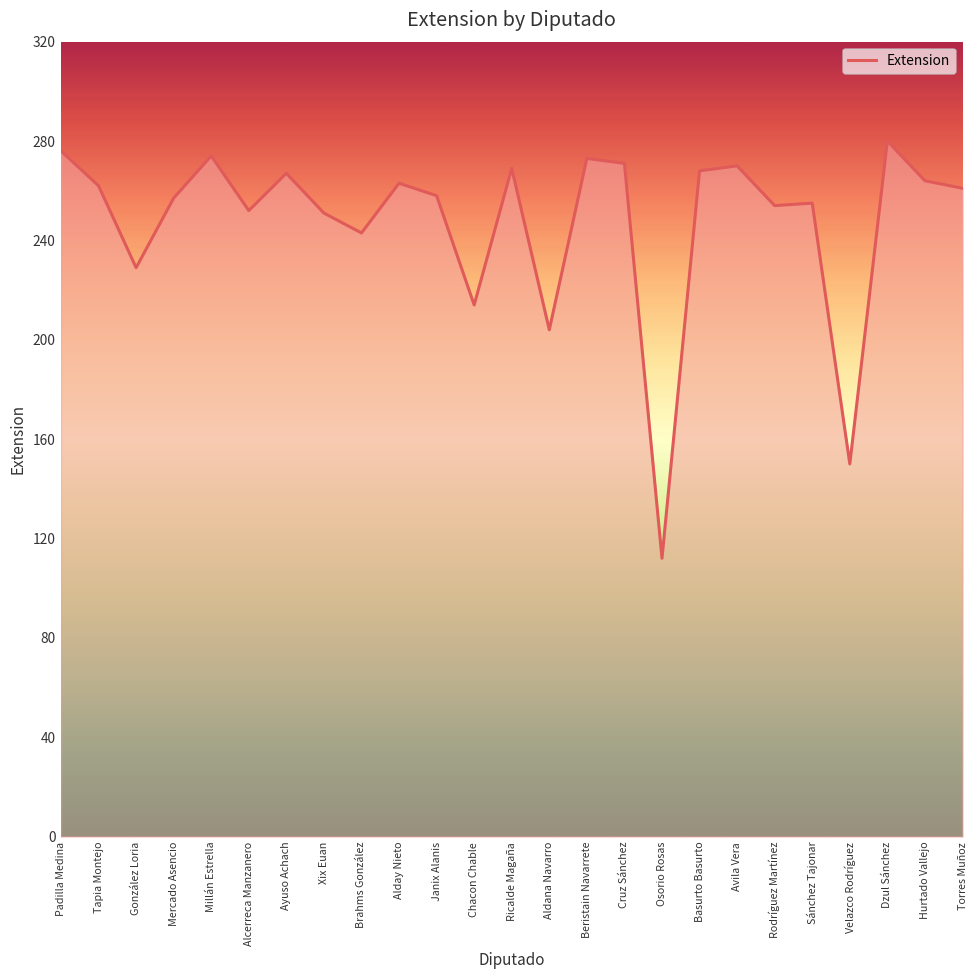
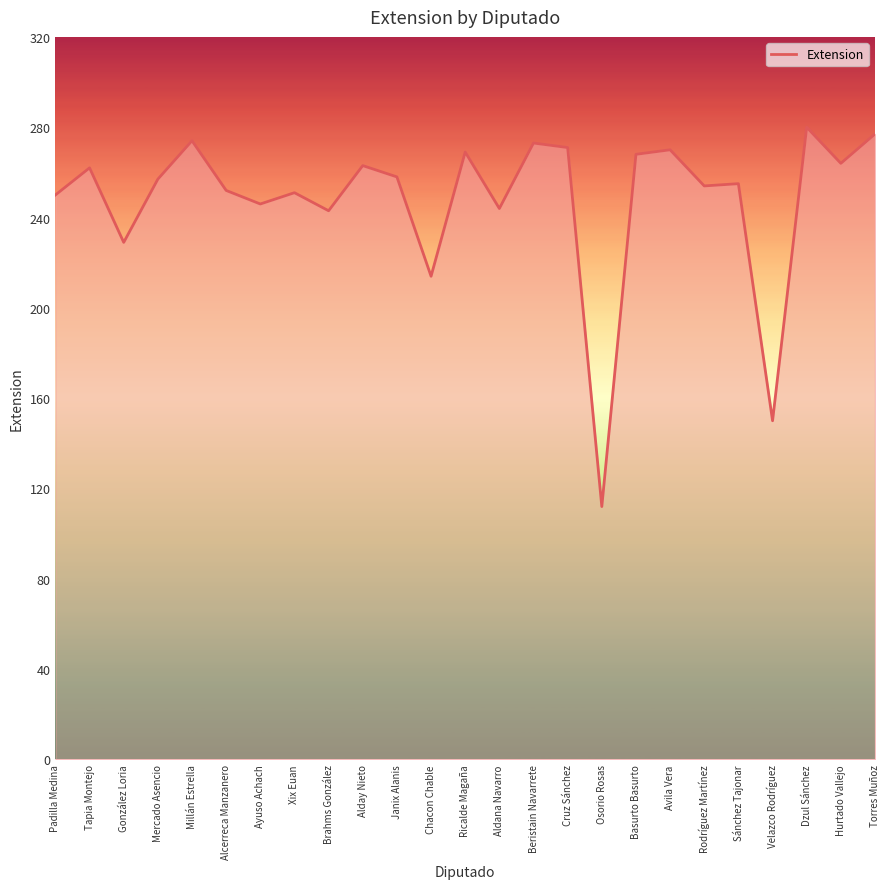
  {
-   "Padilla Medina": 276,
+   "Padilla Medina": 250,
    "Tapia Montejo": 262,
    "González Loria": 229,
    "Mercado Asencio": 257,
    "Millán Estrella": 274,
    "Alcerreca Manzanero": 252,
-   "Ayuso Achach": 267,
+   "Ayuso Achach": 246,
    "Xix Euan": 251,
    "Brahms González": 243,
    "Alday Nieto": 263,
    "Janix Alanis": 258,
    "Chacon Chable": 214,
    "Ricalde Magaña": 269,
-   "Aldana Navarro": 204,
+   "Aldana Navarro": 244,
    "Beristain Navarrete": 273,
    "Cruz Sánchez": 271,
    "Osorio Rosas": 112,
    "Basurto Basurto": 268,
    "Avila Vera": 270,
    "Rodríguez Martínez": 254,
    "Sánchez Tajonar": 255,
    "Velazco Rodríguez": 150,
    "Dzul Sánchez": 280,
    "Hurtado Vallejo": 264,
-   "Torres Muñoz": 261
+   "Torres Muñoz": 277
  }
